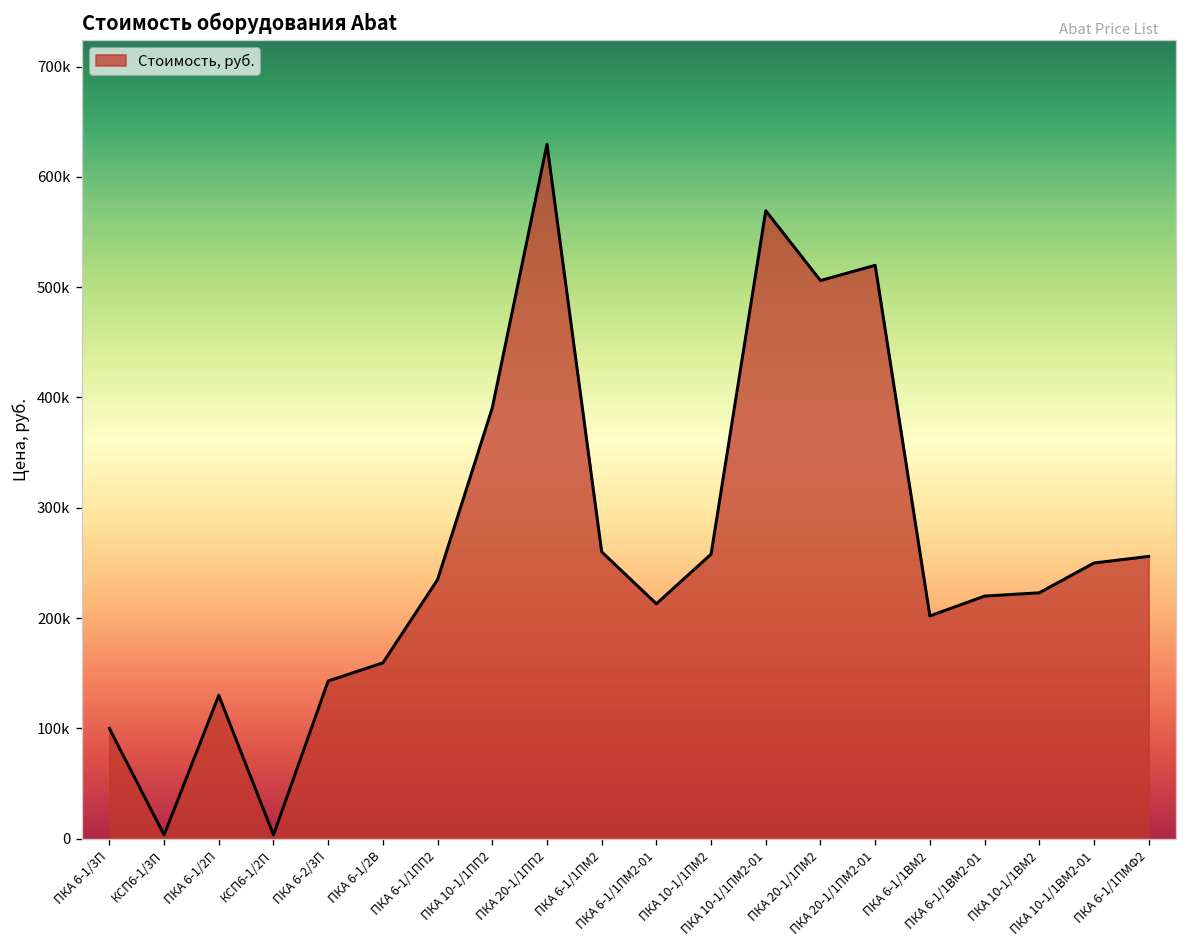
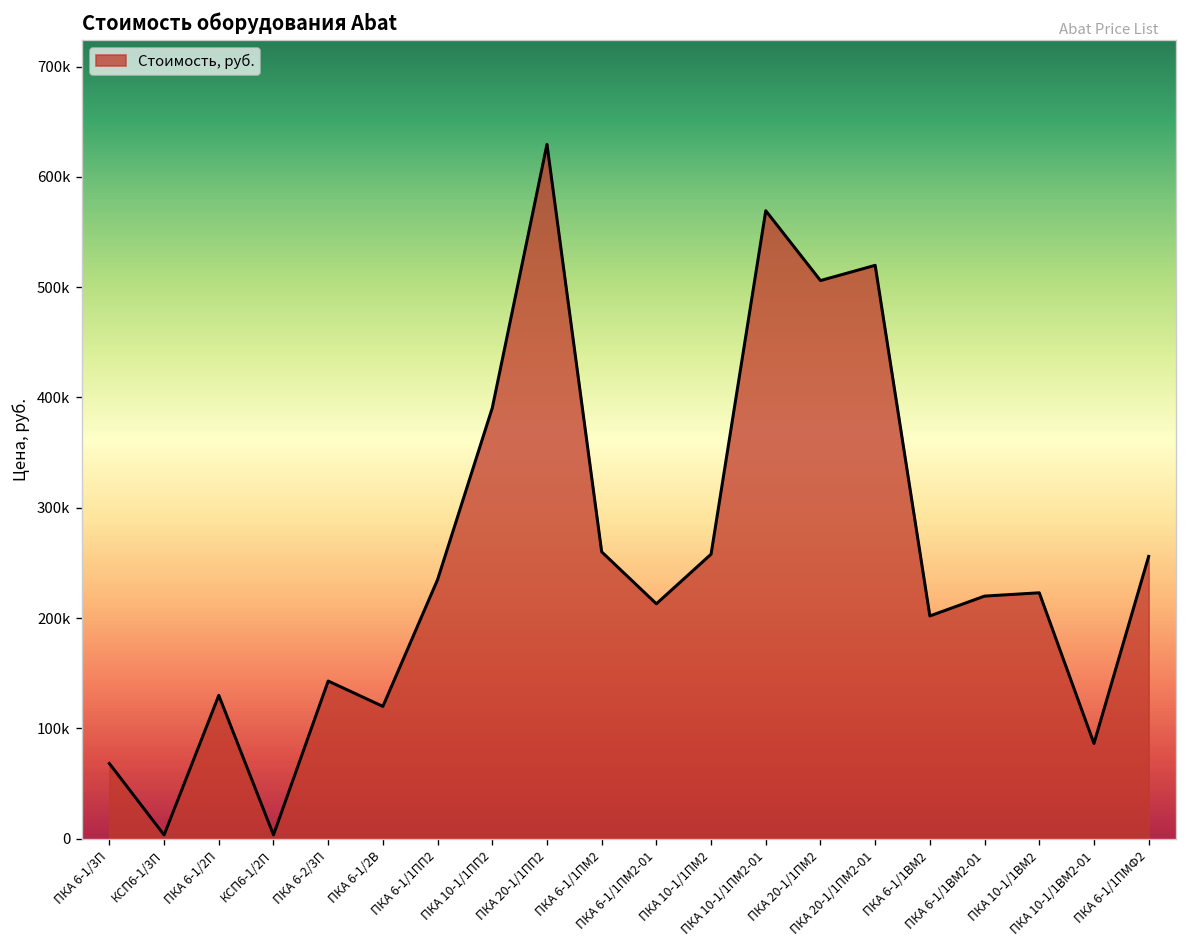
  {
-   "ПКА 6-1/3П": 100000,
+   "ПКА 6-1/3П": 70000,
    "КСП6-1/3П": 0,
    "ПКА 6-1/2П": 130000,
    "КСП6-1/2П": 0,
    "ПКА 6-2/3П": 140000,
-   "ПКА 6-1/2В": 160000,
+   "ПКА 6-1/2В": 120000,
    "ПКА 6-1/1ПП2": 230000,
    "ПКА 10-1/1ПП2": 390000,
    "ПКА 20-1/1ПП2": 630000,
    "ПКА 6-1/1ПМ2": 260000,
    "ПКА 6-1/1ПМ2-01": 210000,
    "ПКА 10-1/1ПМ2": 260000,
    "ПКА 10-1/1ПМ2-01": 570000,
    "ПКА 20-1/1ПМ2": 510000,
    "ПКА 20-1/1ПМ2-01": 520000,
    "ПКА 6-1/1ВМ2": 200000,
    "ПКА 6-1/1ВМ2-01": 220000,
    "ПКА 10-1/1ВМ2": 220000,
-   "ПКА 10-1/1ВМ2-01": 250000,
+   "ПКА 10-1/1ВМ2-01": 90000,
    "ПКА 6-1/1ПМФ2": 260000
  }
